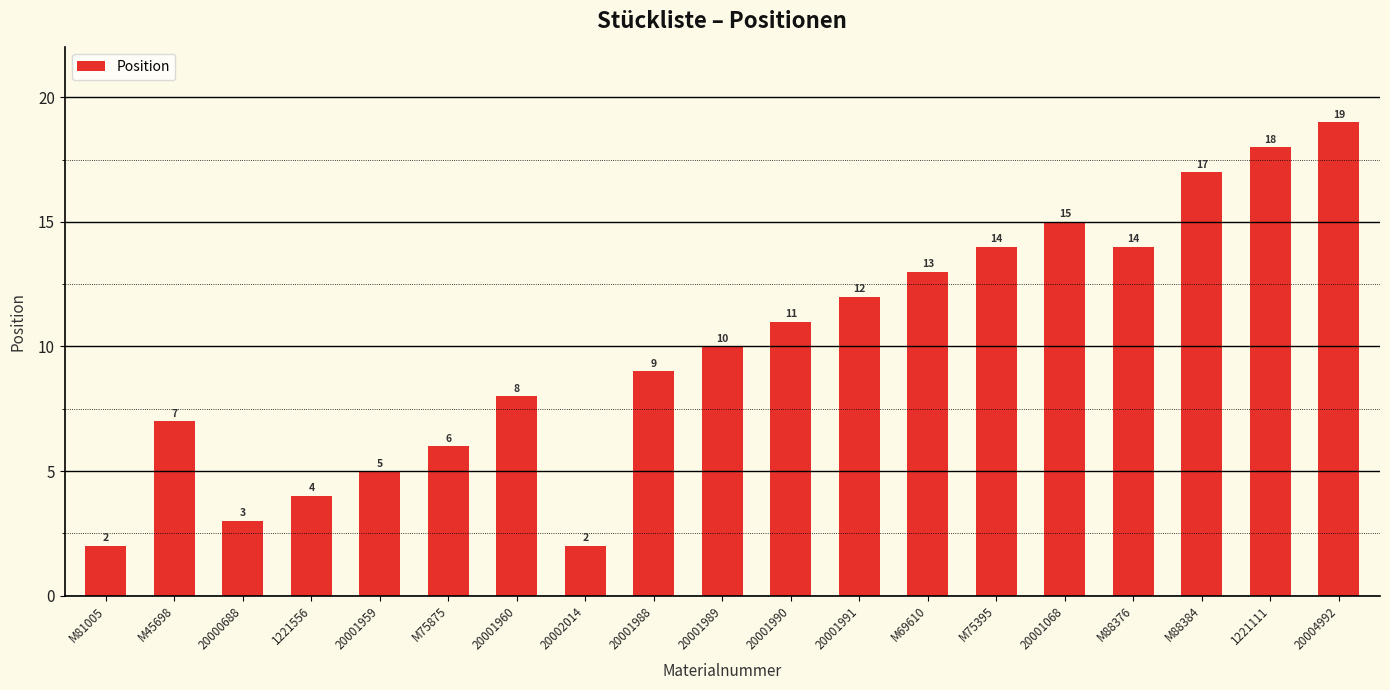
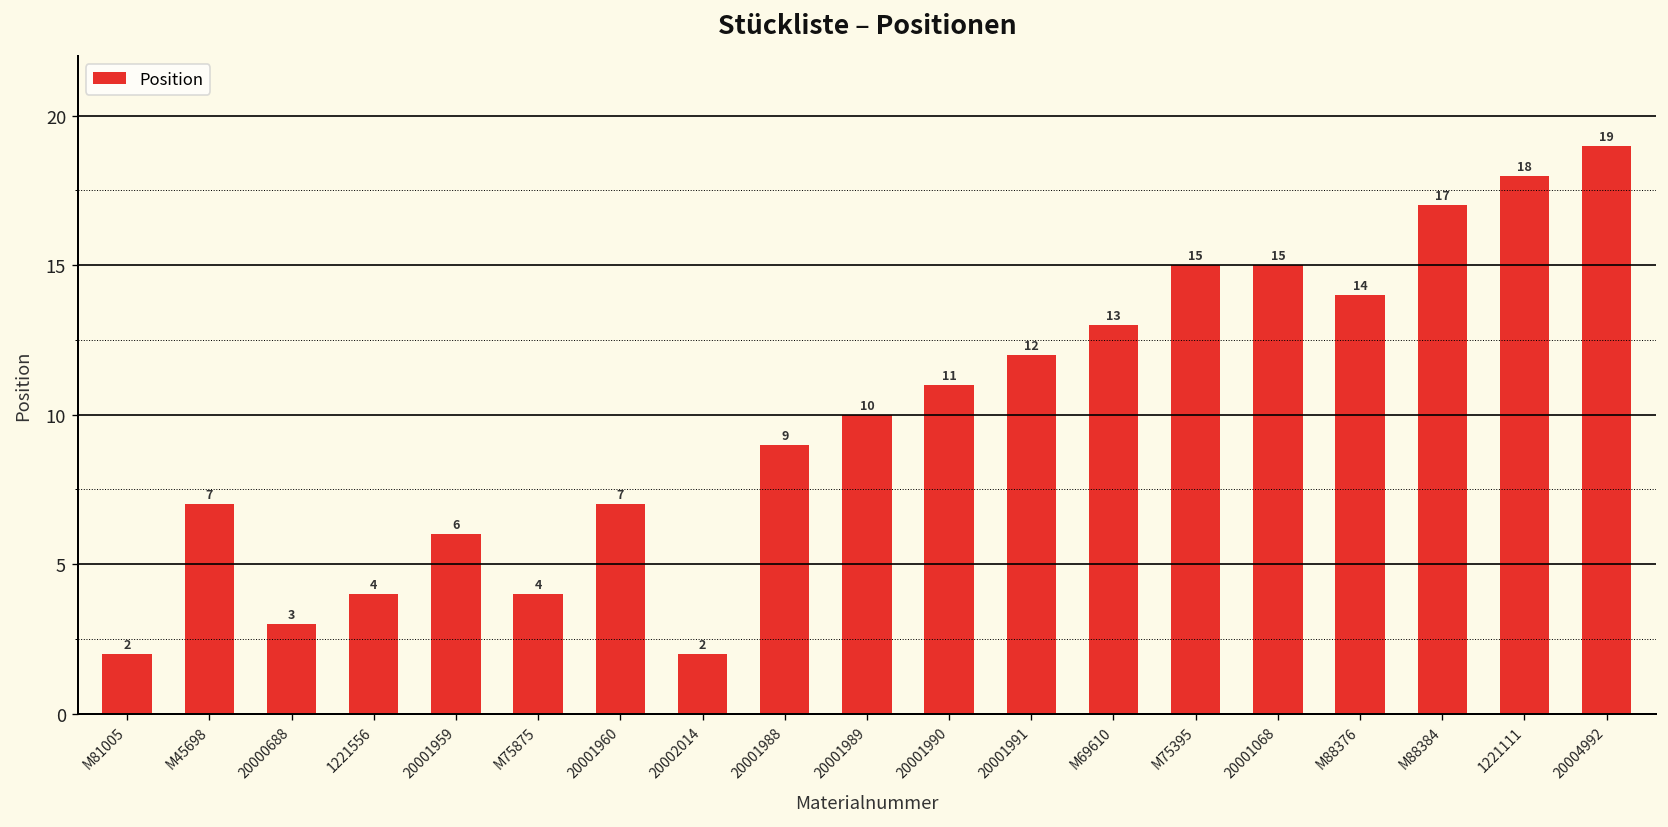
  {
    "M81005": 2,
    "M45698": 7,
    "20000688": 3,
    "1221556": 4,
-   "20001959": 5,
-   "M75875": 6,
-   "20001960": 8,
+   "20001959": 6,
+   "M75875": 4,
+   "20001960": 7,
    "20002014": 2,
    "20001988": 9,
    "20001989": 10,
    "20001990": 11,
    "20001991": 12,
    "M69610": 13,
-   "M75395": 14,
+   "M75395": 15,
    "20001068": 15,
    "M88376": 14,
    "M88384": 17,
    "1221111": 18,
    "20004992": 19
  }
